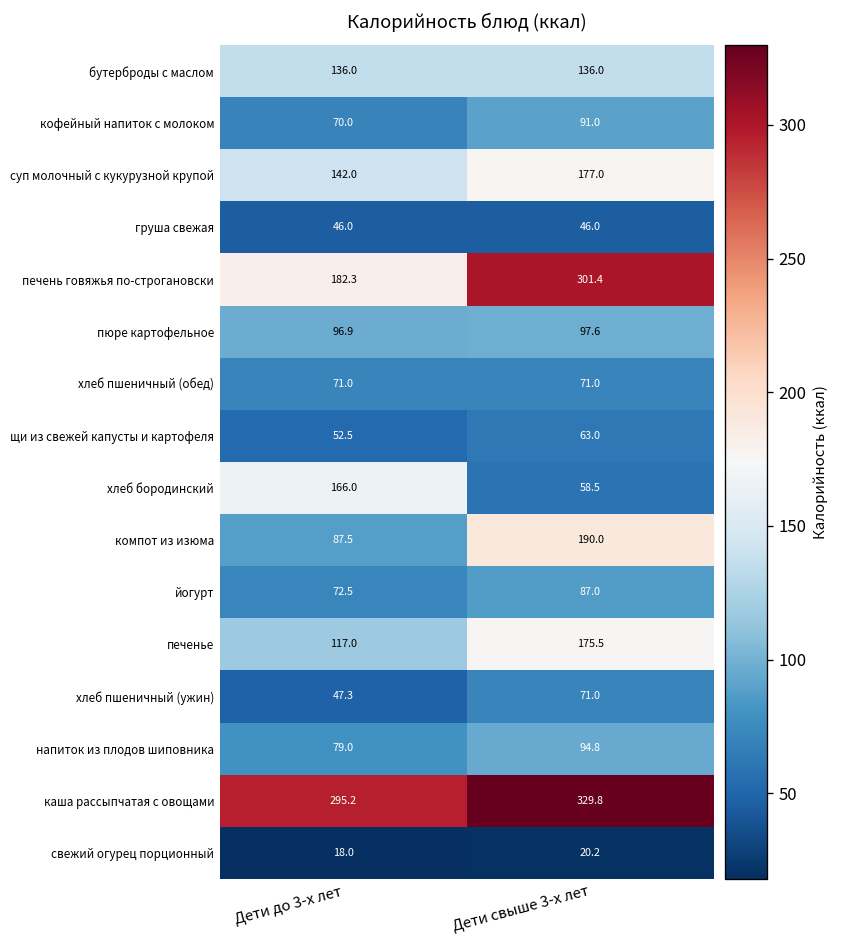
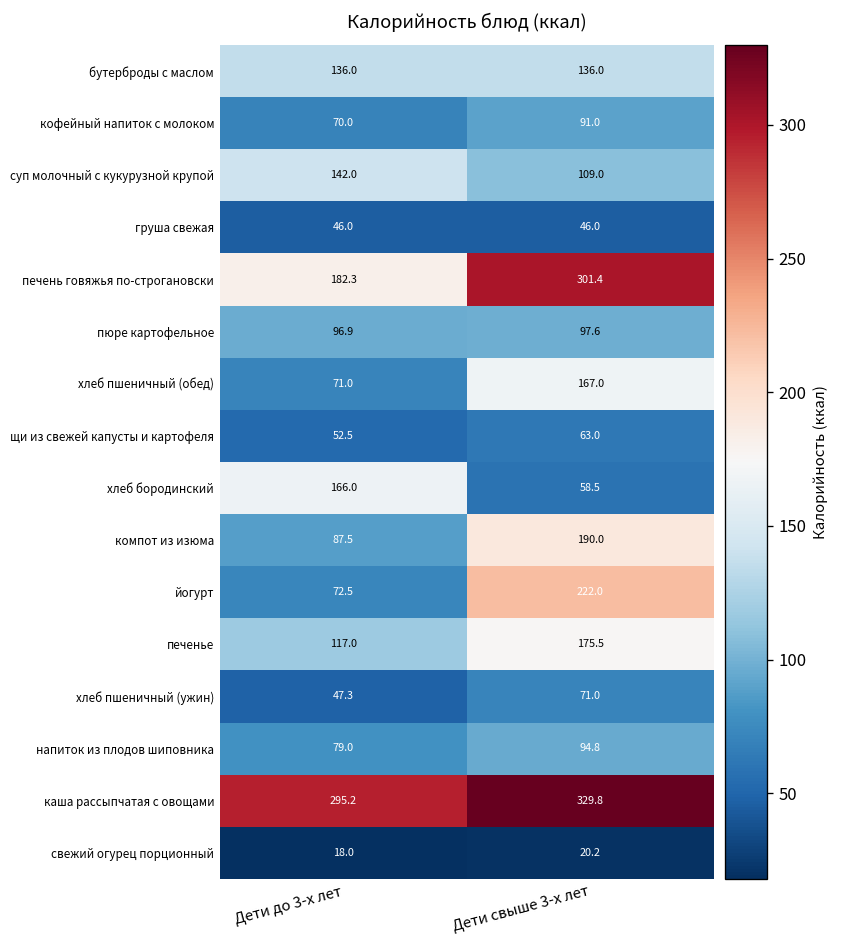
  {
    "бутерброды с маслом": {
      "Дети до 3-х лет": 136.0,
      "Дети свыше 3-х лет": 136.0
    },
    "кофейный напиток с молоком": {
      "Дети до 3-х лет": 70.0,
      "Дети свыше 3-х лет": 91.0
    },
    "суп молочный с кукурузной крупой": {
      "Дети до 3-х лет": 142.0,
-     "Дети свыше 3-х лет": 177.0
+     "Дети свыше 3-х лет": 109.0
    },
    "груша свежая": {
      "Дети до 3-х лет": 46.0,
      "Дети свыше 3-х лет": 46.0
    },
    "печень говяжья по-строгановски": {
      "Дети до 3-х лет": 182.3,
      "Дети свыше 3-х лет": 301.4
    },
    "пюре картофельное": {
      "Дети до 3-х лет": 96.9,
      "Дети свыше 3-х лет": 97.6
    },
    "хлеб пшеничный (обед)": {
      "Дети до 3-х лет": 71.0,
-     "Дети свыше 3-х лет": 71.0
+     "Дети свыше 3-х лет": 167.0
    },
    "щи из свежей капусты и картофеля": {
      "Дети до 3-х лет": 52.5,
      "Дети свыше 3-х лет": 63.0
    },
    "хлеб бородинский": {
      "Дети до 3-х лет": 166.0,
      "Дети свыше 3-х лет": 58.5
    },
    "компот из изюма": {
      "Дети до 3-х лет": 87.5,
      "Дети свыше 3-х лет": 190.0
    },
    "йогурт": {
      "Дети до 3-х лет": 72.5,
-     "Дети свыше 3-х лет": 87.0
+     "Дети свыше 3-х лет": 222.0
    },
    "печенье": {
      "Дети до 3-х лет": 117.0,
      "Дети свыше 3-х лет": 175.5
    },
    "хлеб пшеничный (ужин)": {
      "Дети до 3-х лет": 47.3,
      "Дети свыше 3-х лет": 71.0
    },
    "напиток из плодов шиповника": {
      "Дети до 3-х лет": 79.0,
      "Дети свыше 3-х лет": 94.8
    },
    "каша рассыпчатая с овощами": {
      "Дети до 3-х лет": 295.2,
      "Дети свыше 3-х лет": 329.8
    },
    "свежий огурец порционный": {
      "Дети до 3-х лет": 18.0,
      "Дети свыше 3-х лет": 20.2
    }
  }
